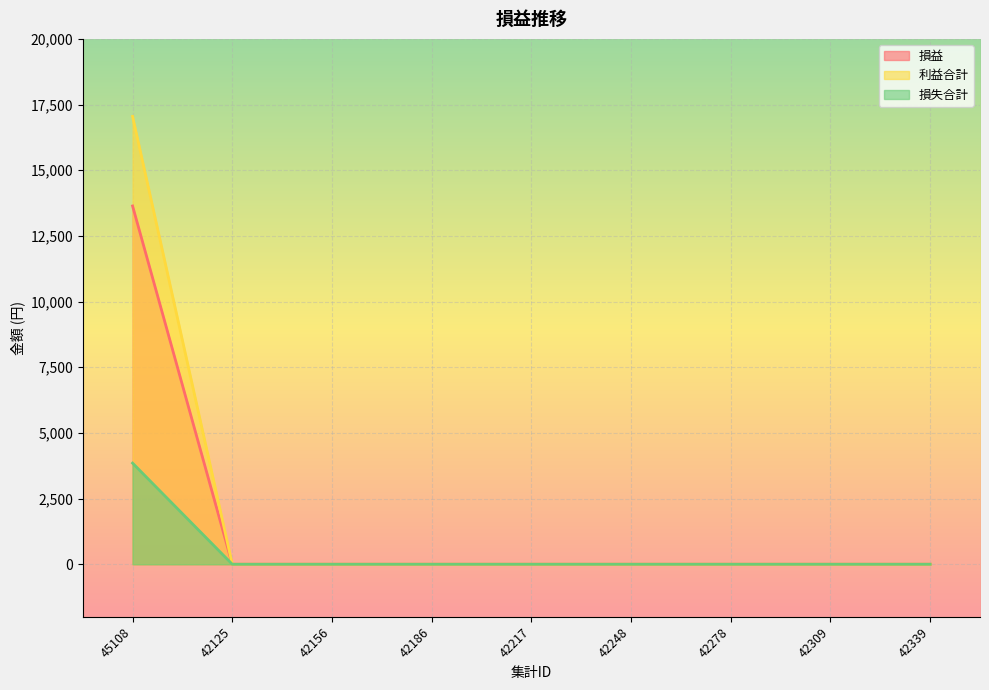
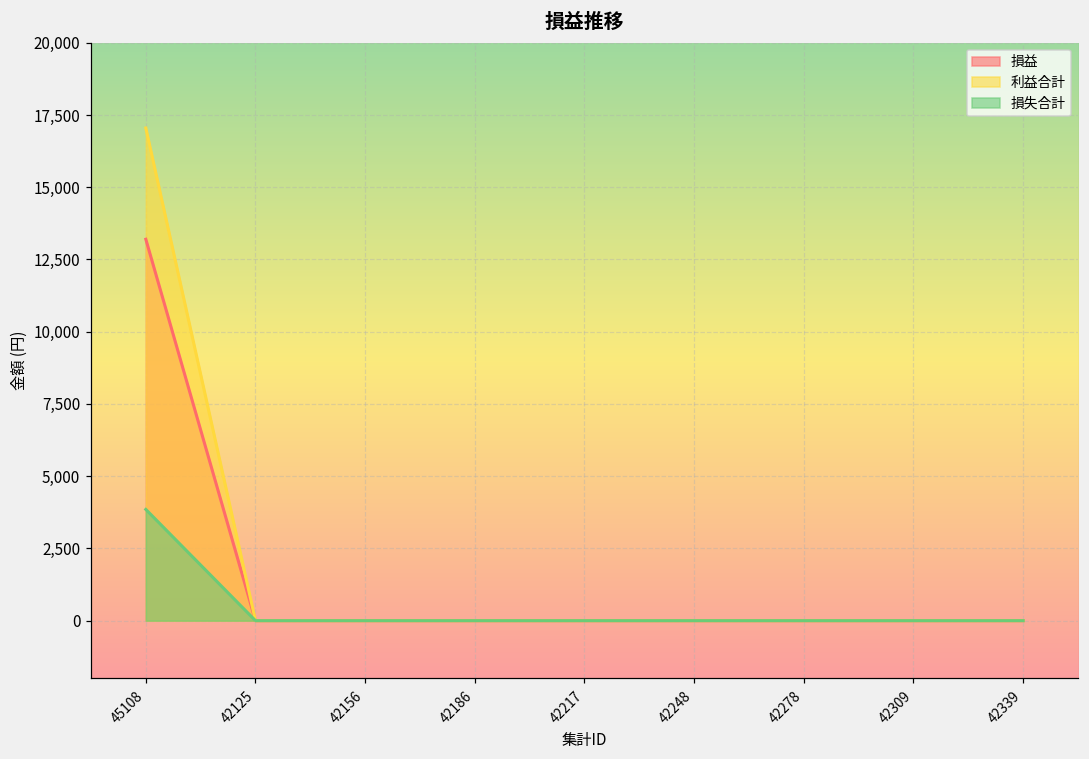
  {
    "損益": {
-     "45108": "13,600"
+     "45108": "13,200"
    },
    "利益合計": {
      "45108": "17,100"
    },
    "損失合計": {
      "45108": "3,900"
    }
  }
